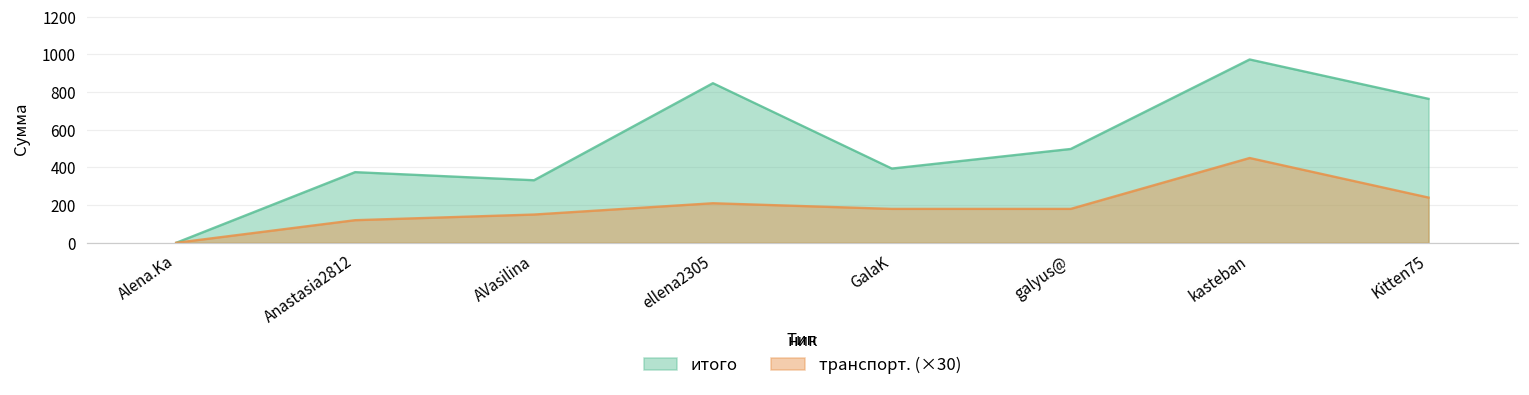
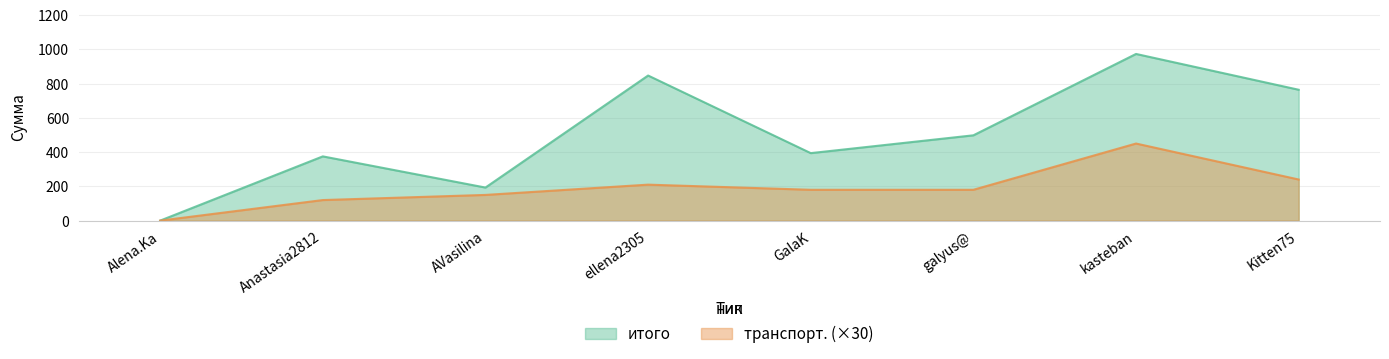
  {
    "итого": {
      "Anastasia2812": 380,
-     "AVasilina": 330,
+     "AVasilina": 190,
      "ellena2305": 850,
      "GalaK": 390,
      "galyus@": 500,
      "kasteban": 970,
      "Kitten75": 760
    }
  }
